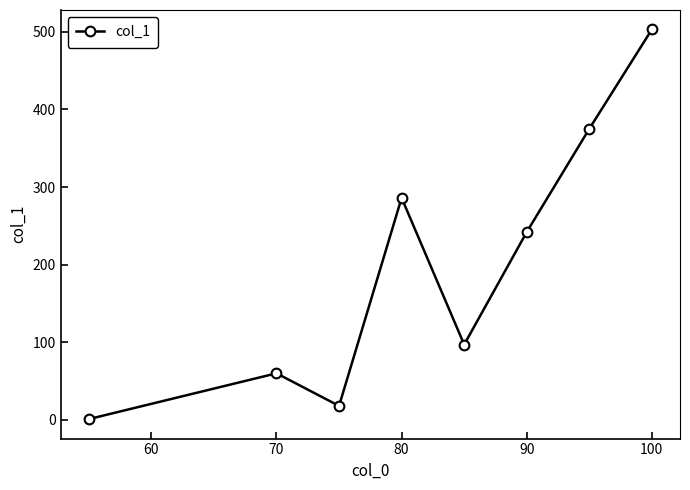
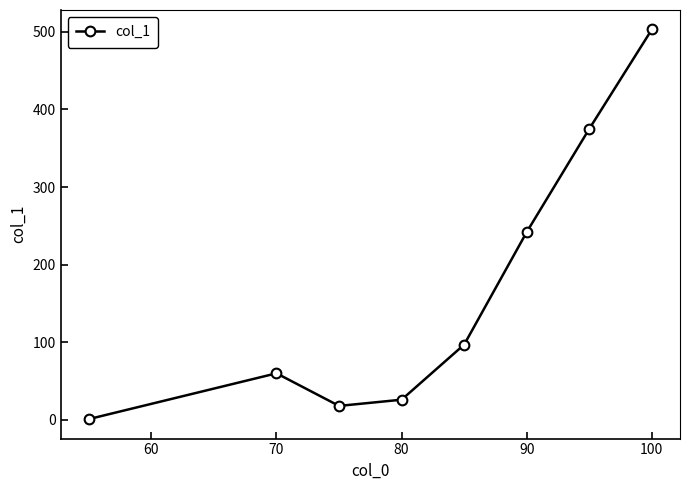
  {
    "70": 60,
-   "80": 290,
+   "80": 30,
    "90": 240,
    "100": 500
  }
